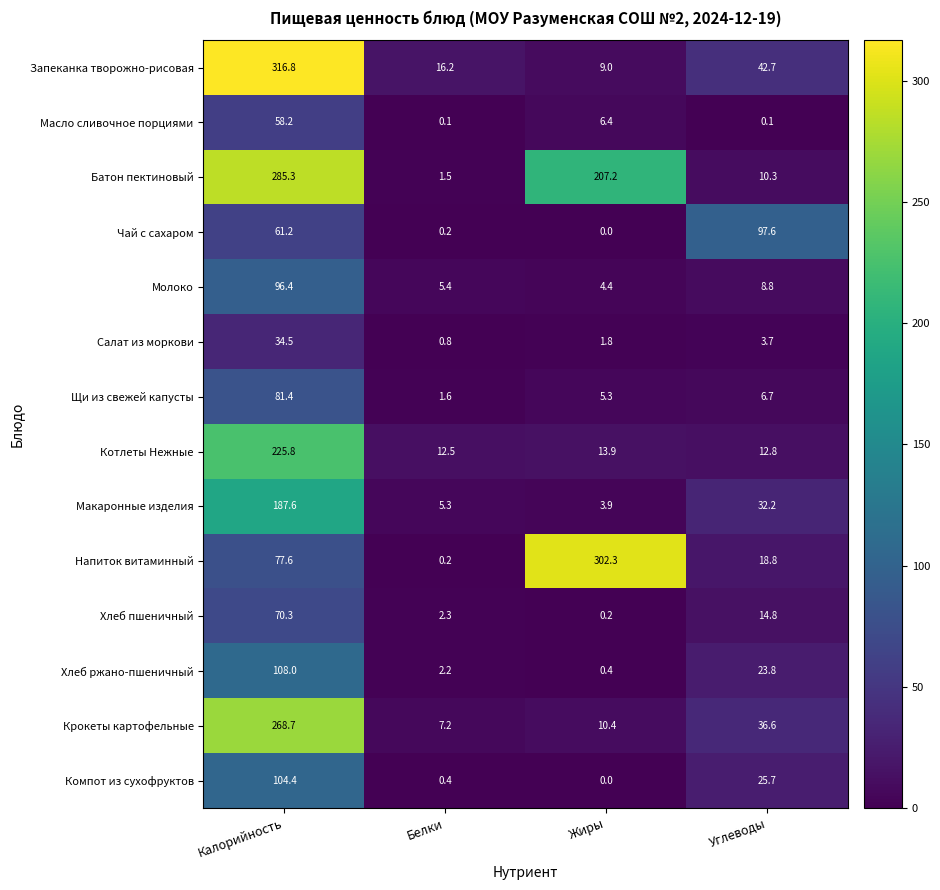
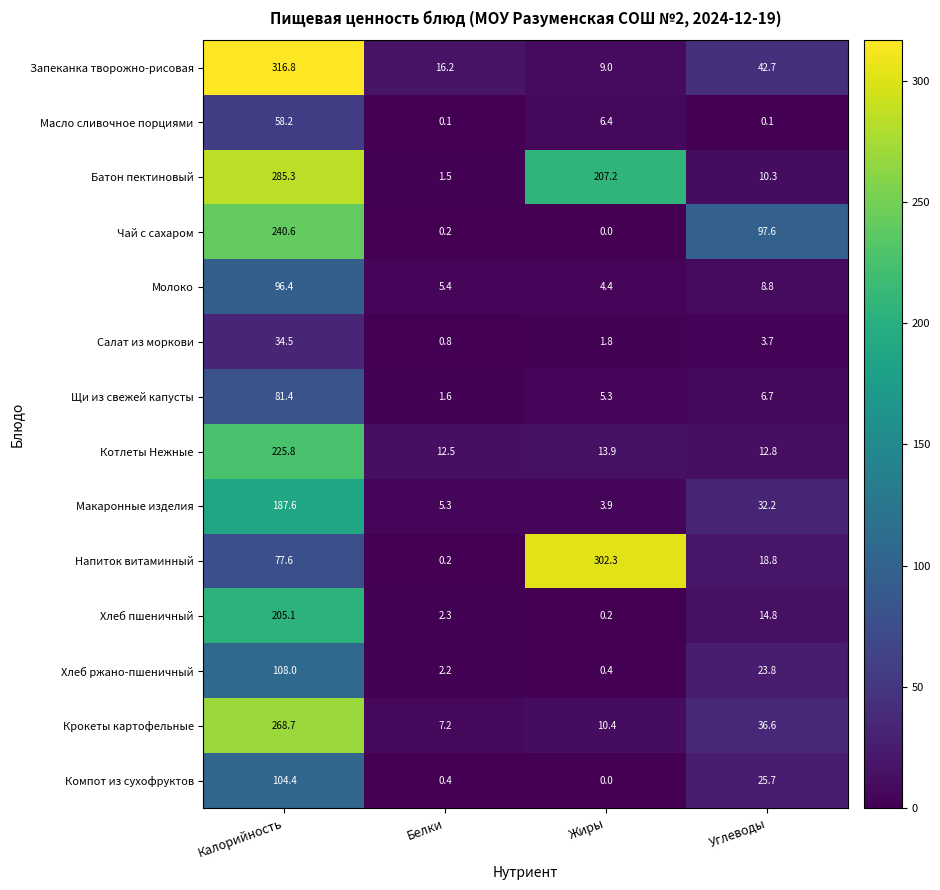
  {
    "Запеканка творожно-рисовая": {
      "Калорийность": 316.8,
      "Белки": 16.2,
      "Жиры": 9.0,
      "Углеводы": 42.7
    },
    "Масло сливочное порциями": {
      "Калорийность": 58.2,
      "Белки": 0.1,
      "Жиры": 6.4,
      "Углеводы": 0.1
    },
    "Батон пектиновый": {
      "Калорийность": 285.3,
      "Белки": 1.5,
      "Жиры": 207.2,
      "Углеводы": 10.3
    },
    "Чай с сахаром": {
-     "Калорийность": 61.2,
+     "Калорийность": 240.6,
      "Белки": 0.2,
      "Жиры": 0.0,
      "Углеводы": 97.6
    },
    "Молоко": {
      "Калорийность": 96.4,
      "Белки": 5.4,
      "Жиры": 4.4,
      "Углеводы": 8.8
    },
    "Салат из моркови": {
      "Калорийность": 34.5,
      "Белки": 0.8,
      "Жиры": 1.8,
      "Углеводы": 3.7
    },
    "Щи из свежей капусты": {
      "Калорийность": 81.4,
      "Белки": 1.6,
      "Жиры": 5.3,
      "Углеводы": 6.7
    },
    "Котлеты Нежные": {
      "Калорийность": 225.8,
      "Белки": 12.5,
      "Жиры": 13.9,
      "Углеводы": 12.8
    },
    "Макаронные изделия": {
      "Калорийность": 187.6,
      "Белки": 5.3,
      "Жиры": 3.9,
      "Углеводы": 32.2
    },
    "Напиток витаминный": {
      "Калорийность": 77.6,
      "Белки": 0.2,
      "Жиры": 302.3,
      "Углеводы": 18.8
    },
    "Хлеб пшеничный": {
-     "Калорийность": 70.3,
+     "Калорийность": 205.1,
      "Белки": 2.3,
      "Жиры": 0.2,
      "Углеводы": 14.8
    },
    "Хлеб ржано-пшеничный": {
      "Калорийность": 108.0,
      "Белки": 2.2,
      "Жиры": 0.4,
      "Углеводы": 23.8
    },
    "Крокеты картофельные": {
      "Калорийность": 268.7,
      "Белки": 7.2,
      "Жиры": 10.4,
      "Углеводы": 36.6
    },
    "Компот из сухофруктов": {
      "Калорийность": 104.4,
      "Белки": 0.4,
      "Жиры": 0.0,
      "Углеводы": 25.7
    }
  }
